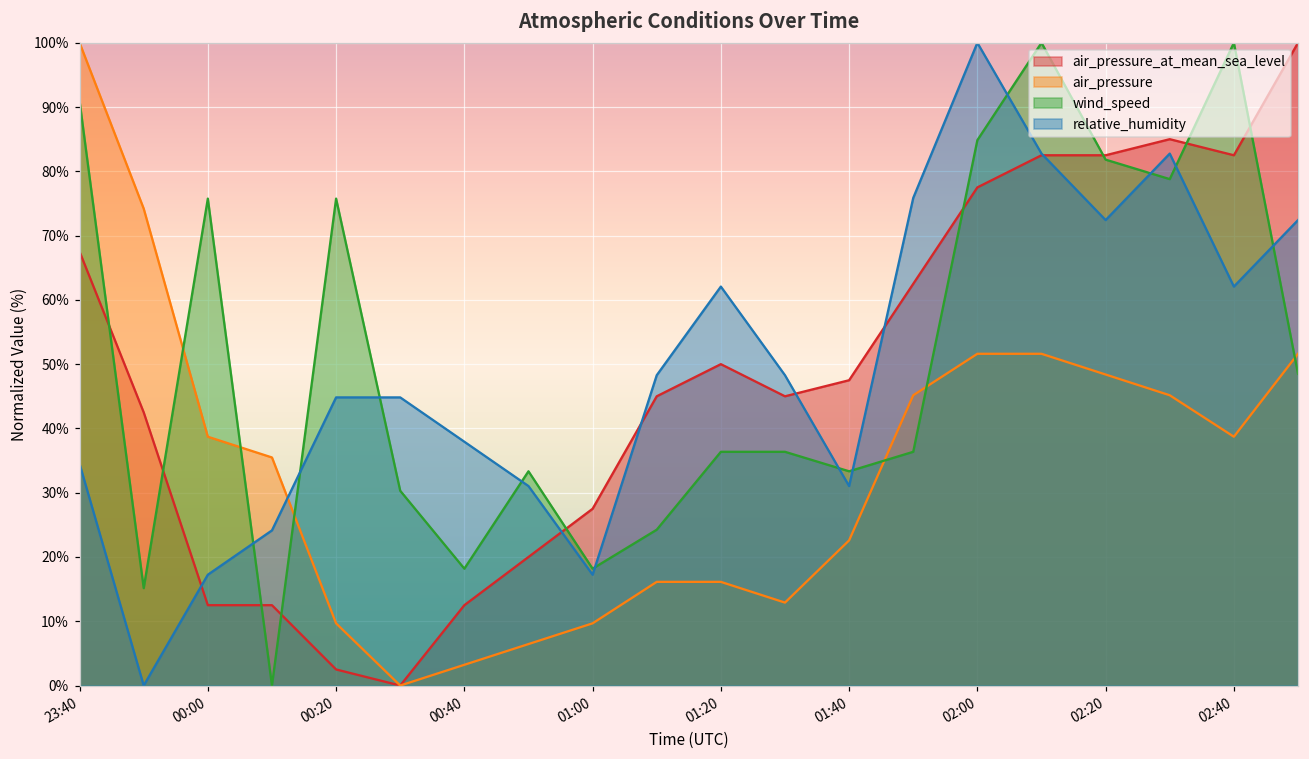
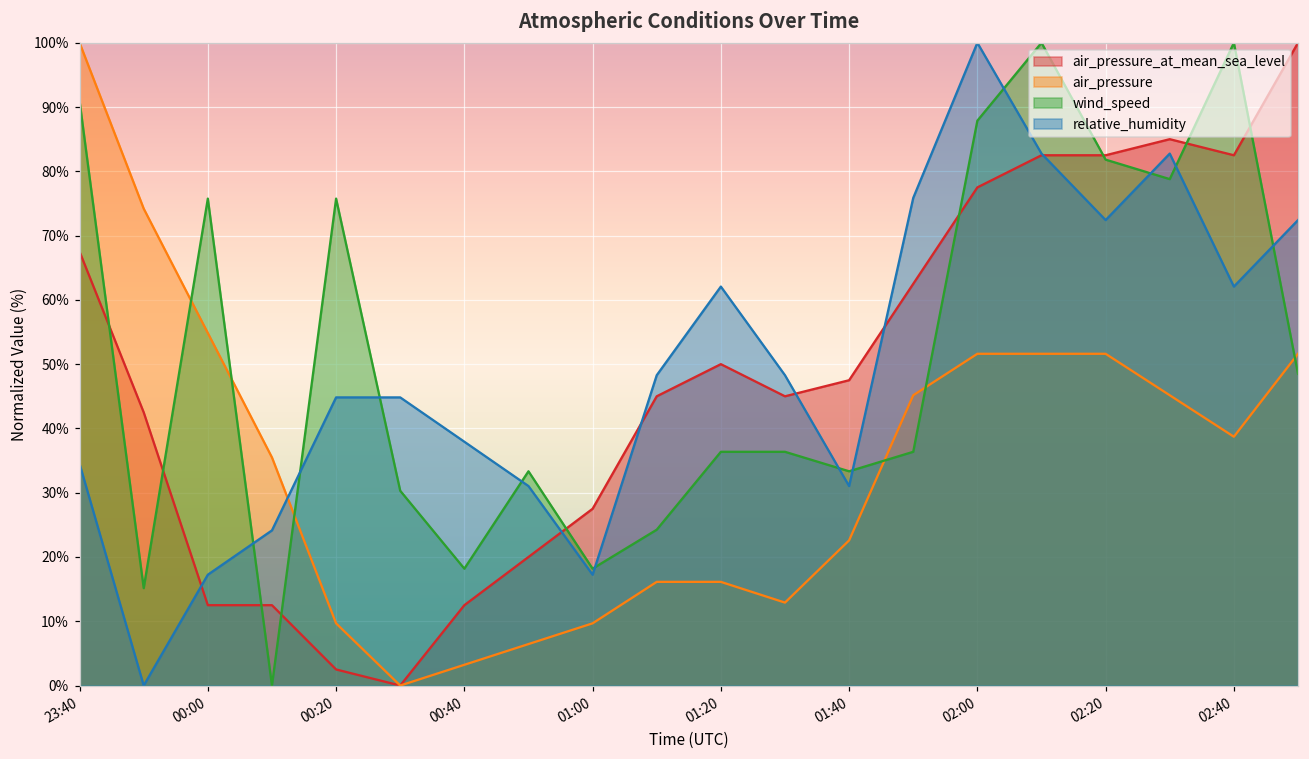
  {
    "air_pressure_at_mean_sea_level": {
      "23:40": "68%",
      "00:00": "12%",
      "00:20": "2%",
      "00:40": "12%",
      "01:00": "27%",
      "01:20": "50%",
      "01:40": "47%",
      "02:00": "78%",
      "02:20": "83%",
      "02:40": "83%"
    },
    "air_pressure": {
      "23:40": "100%",
-     "00:00": "39%",
+     "00:00": "55%",
      "00:20": "10%",
      "00:40": "3%",
      "01:00": "10%",
      "01:20": "16%",
      "01:40": "23%",
      "02:00": "52%",
-     "02:20": "48%",
+     "02:20": "52%",
      "02:40": "39%"
    },
    "wind_speed": {
      "23:40": "91%",
      "00:00": "76%",
      "00:20": "76%",
      "00:40": "18%",
      "01:00": "18%",
      "01:20": "36%",
      "01:40": "33%",
-     "02:00": "85%",
+     "02:00": "88%",
      "02:20": "82%",
      "02:40": "100%"
    },
    "relative_humidity": {
      "23:40": "34%",
      "00:00": "17%",
      "00:20": "45%",
      "00:40": "38%",
      "01:00": "17%",
      "01:20": "62%",
      "01:40": "31%",
      "02:00": "100%",
      "02:20": "72%",
      "02:40": "62%"
    }
  }
